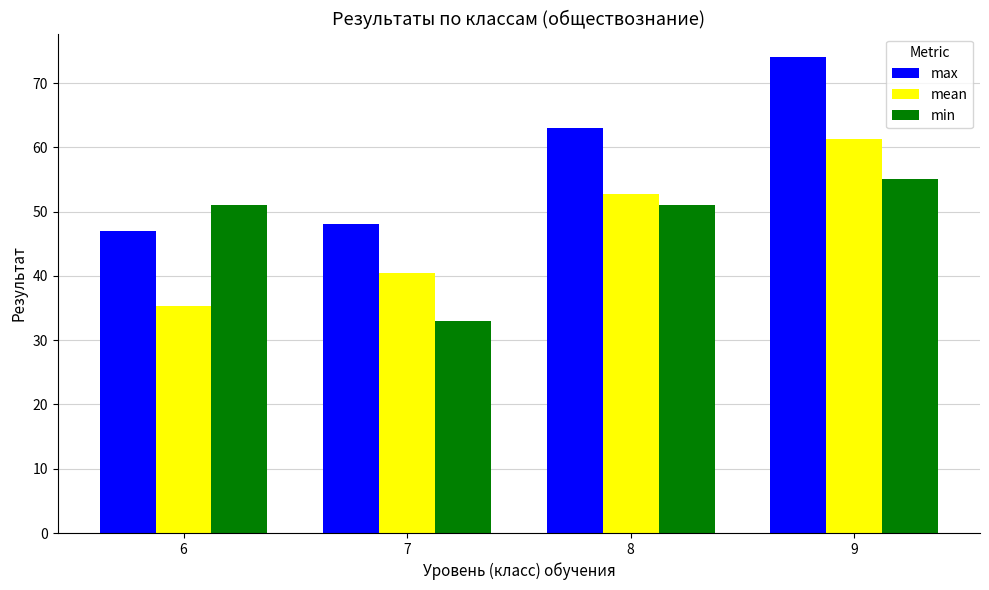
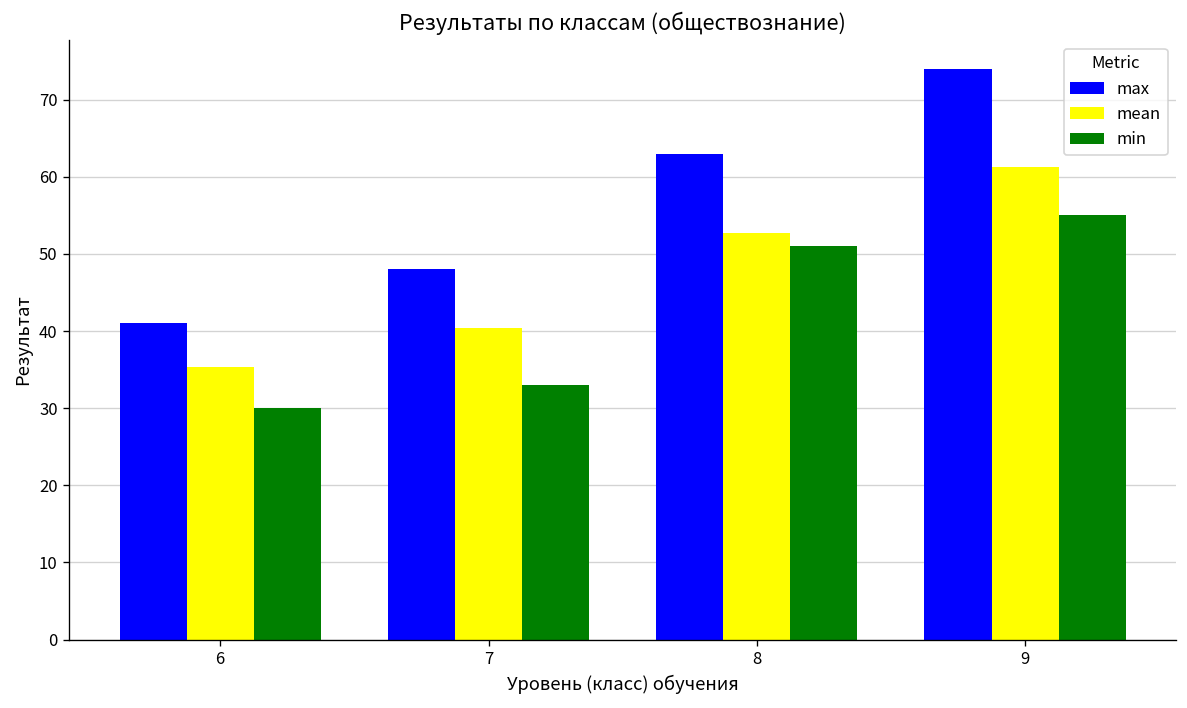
  {
    "max": {
-     "6": 47,
+     "6": 41,
      "7": 48,
      "8": 63,
      "9": 74
    },
    "mean": {
      "6": 35,
      "7": 40,
      "8": 53,
      "9": 61
    },
    "min": {
-     "6": 51,
+     "6": 30,
      "7": 33,
      "8": 51,
      "9": 55
    }
  }
